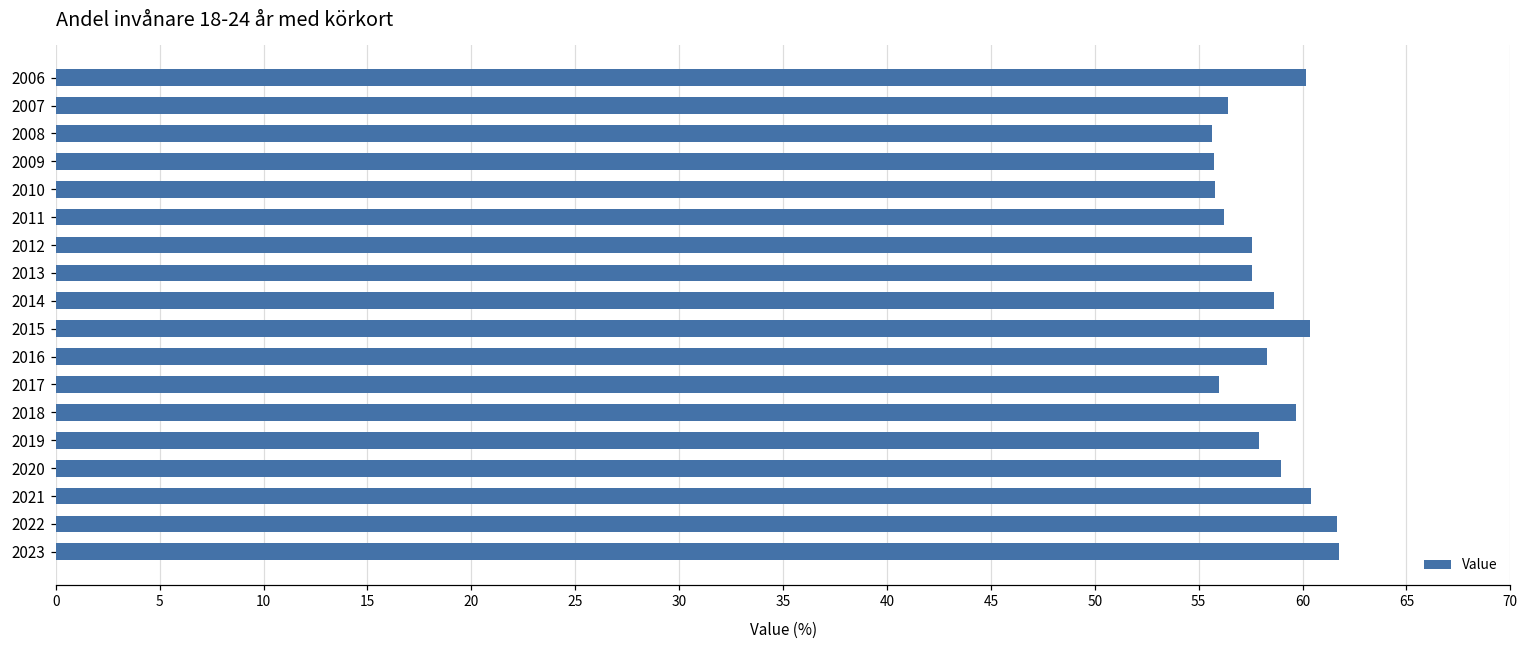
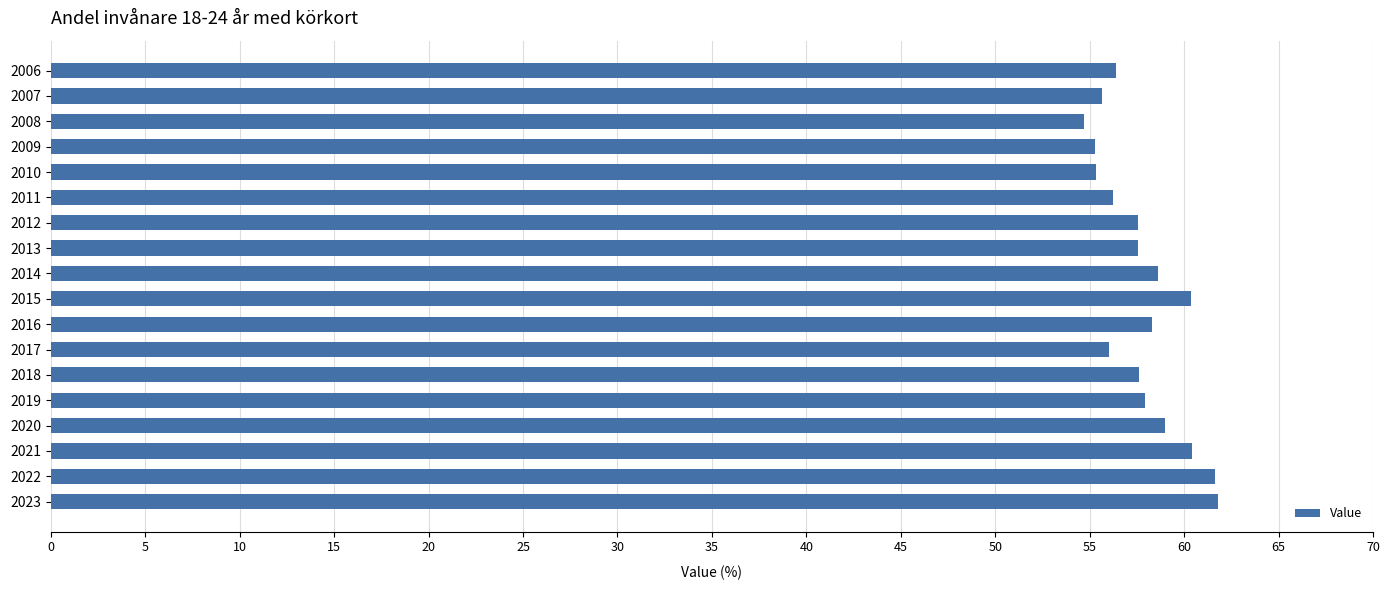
  {
-   "2006": 60.2,
-   "2007": 56.4,
-   "2008": 55.7,
-   "2009": 55.8,
-   "2010": 55.8,
+   "2006": 56.4,
+   "2007": 55.7,
+   "2008": 54.7,
+   "2009": 55.3,
+   "2010": 55.3,
    "2011": 56.2,
    "2012": 57.6,
    "2013": 57.6,
    "2014": 58.6,
    "2015": 60.4,
    "2016": 58.3,
    "2017": 56.0,
-   "2018": 59.7,
+   "2018": 57.6,
    "2019": 57.9,
    "2020": 59.0,
    "2021": 60.4,
    "2022": 61.6,
    "2023": 61.8
  }
